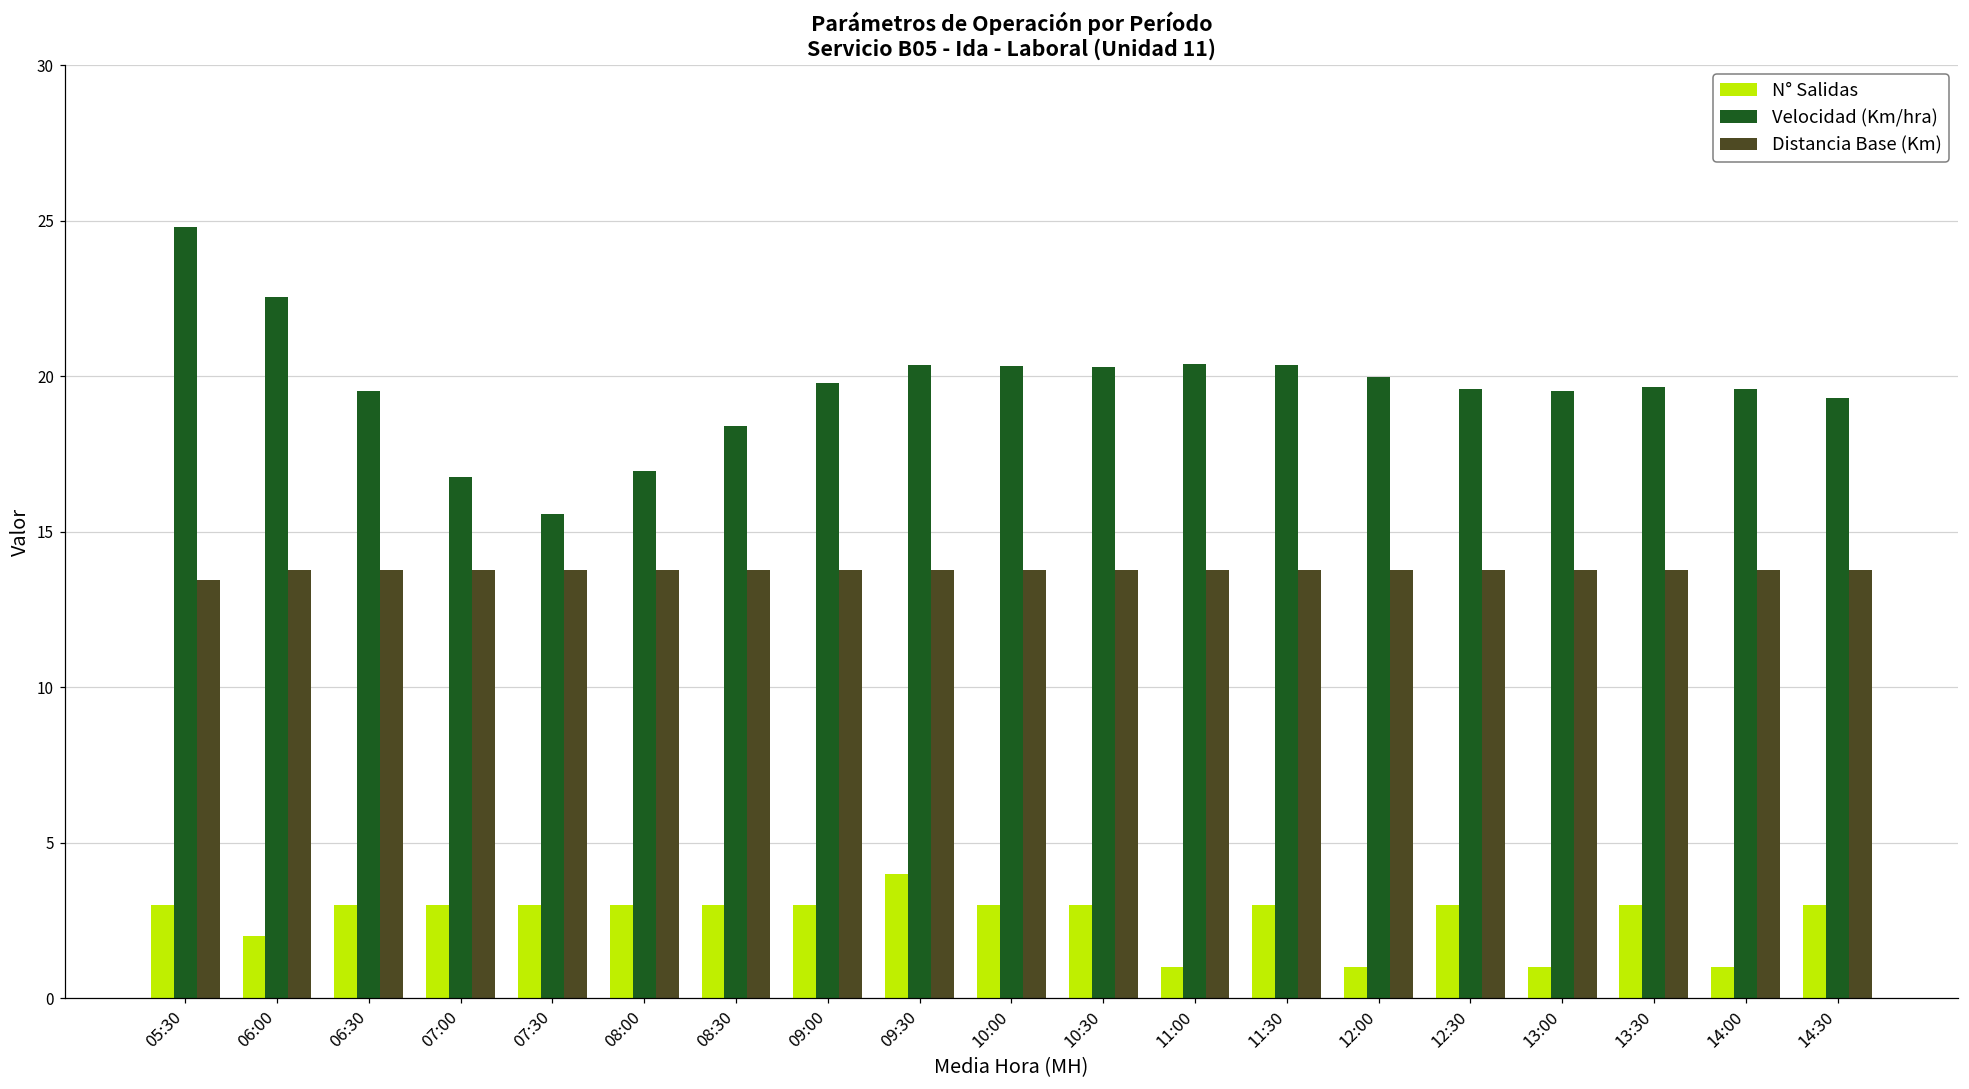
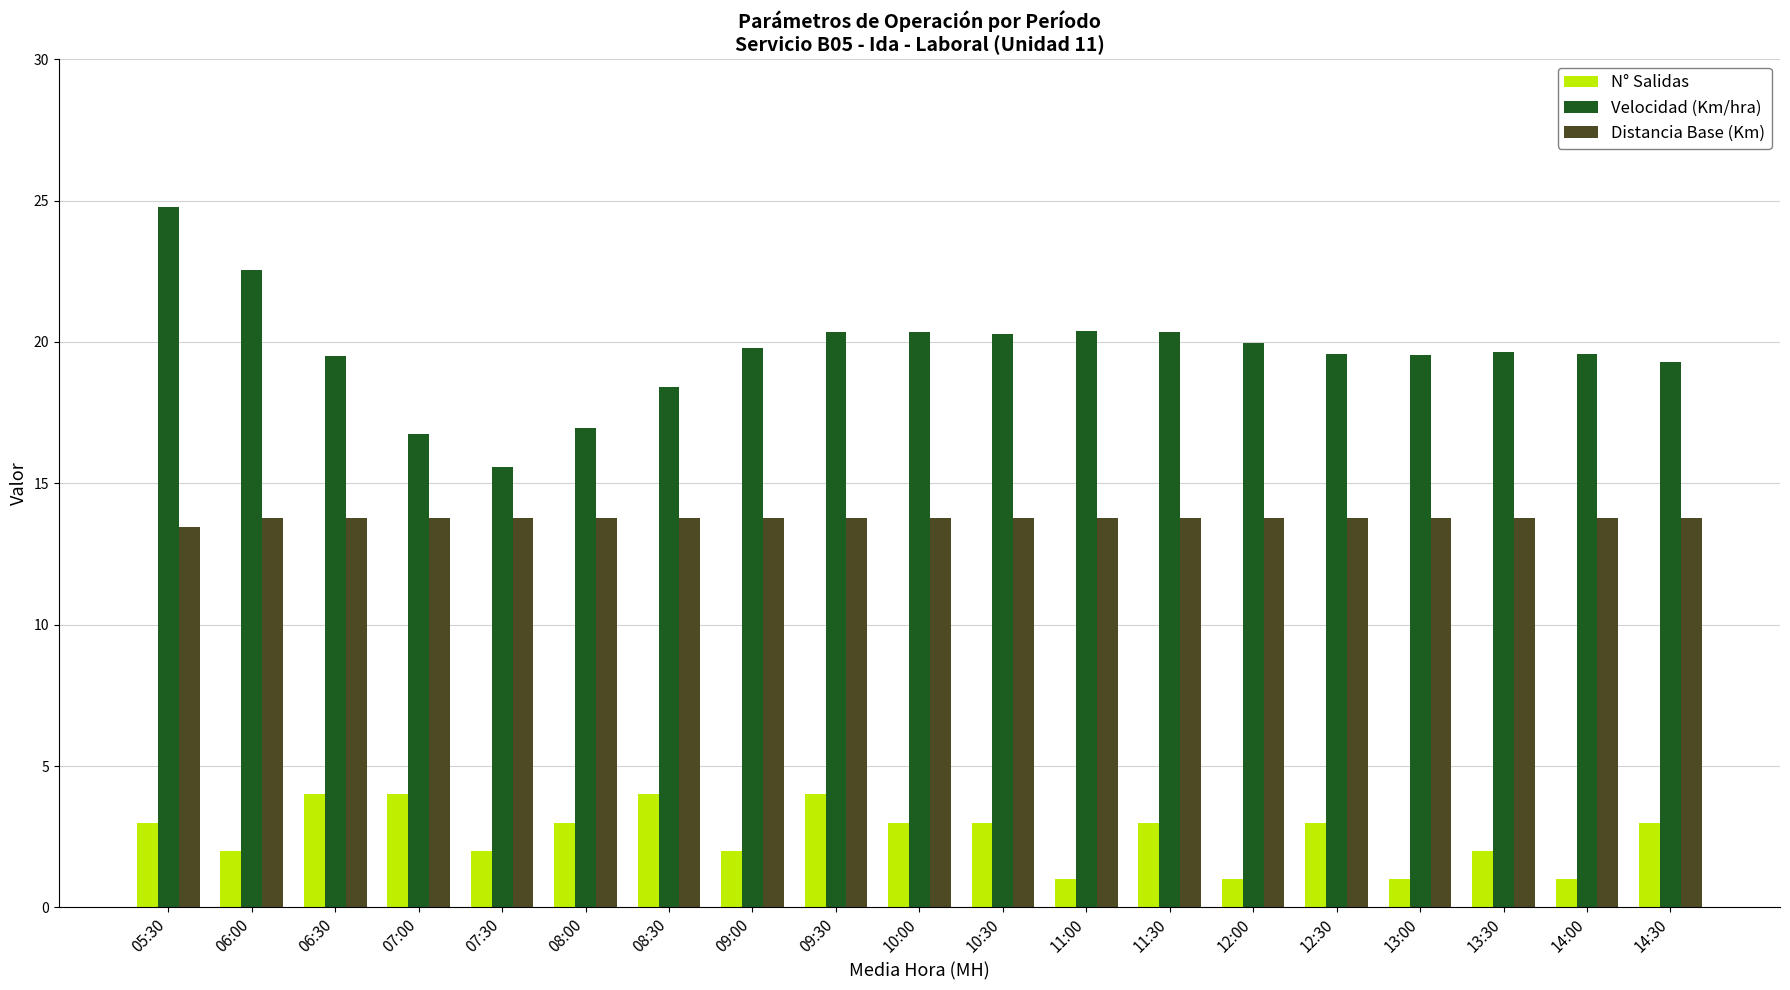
  {
    "N° Salidas": {
      "05:30": 3,
      "06:00": 2,
-     "06:30": 3,
-     "07:00": 3,
-     "07:30": 3,
+     "06:30": 4,
+     "07:00": 4,
+     "07:30": 2,
      "08:00": 3,
-     "08:30": 3,
-     "09:00": 3,
+     "08:30": 4,
+     "09:00": 2,
      "09:30": 4,
      "10:00": 3,
      "10:30": 3,
      "11:00": 1,
      "11:30": 3,
      "12:00": 1,
      "12:30": 3,
      "13:00": 1,
-     "13:30": 3,
+     "13:30": 2,
      "14:00": 1,
      "14:30": 3
    }
  }
